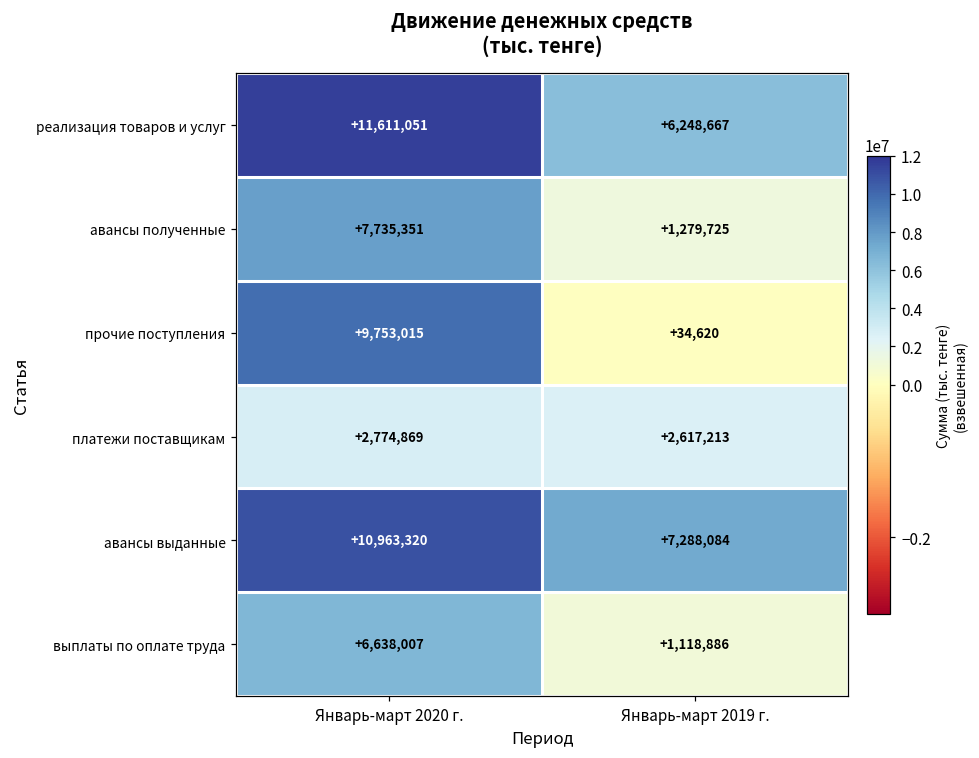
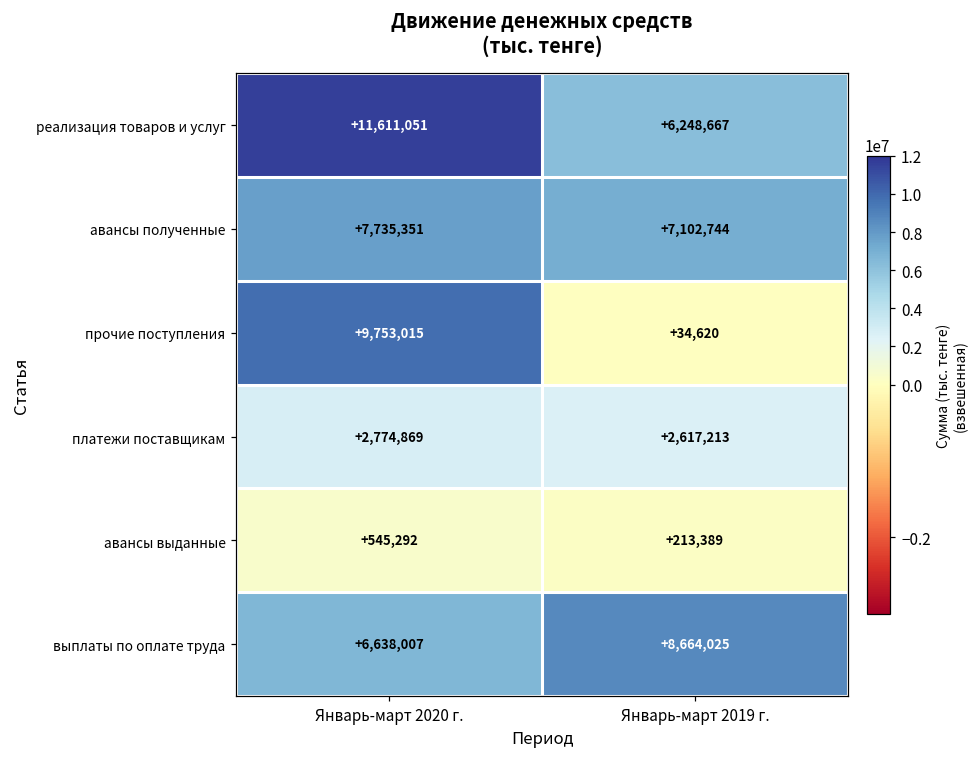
  {
    "реализация товаров и услуг": {
      "Январь-март 2020 г.": "+11,611,051",
      "Январь-март 2019 г.": "+6,248,667"
    },
    "авансы полученные": {
      "Январь-март 2020 г.": "+7,735,351",
-     "Январь-март 2019 г.": "+1,279,725"
+     "Январь-март 2019 г.": "+7,102,744"
    },
    "прочие поступления": {
      "Январь-март 2020 г.": "+9,753,015",
      "Январь-март 2019 г.": "+34,620"
    },
    "платежи поставщикам": {
      "Январь-март 2020 г.": "+2,774,869",
      "Январь-март 2019 г.": "+2,617,213"
    },
    "авансы выданные": {
-     "Январь-март 2020 г.": "+10,963,320",
-     "Январь-март 2019 г.": "+7,288,084"
+     "Январь-март 2020 г.": "+545,292",
+     "Январь-март 2019 г.": "+213,389"
    },
    "выплаты по оплате труда": {
      "Январь-март 2020 г.": "+6,638,007",
-     "Январь-март 2019 г.": "+1,118,886"
+     "Январь-март 2019 г.": "+8,664,025"
    }
  }
